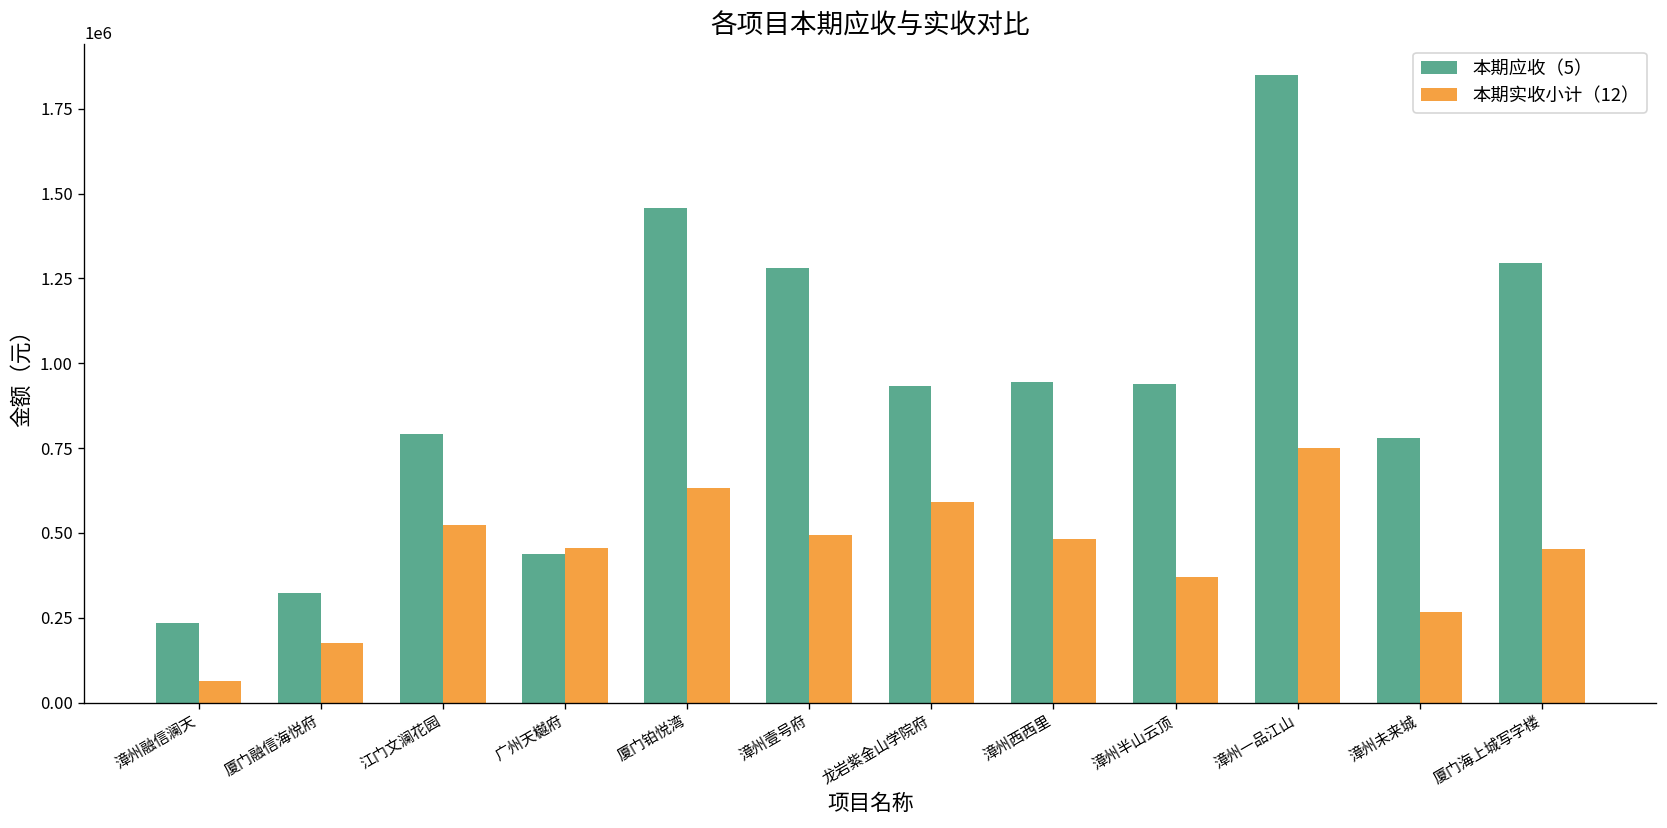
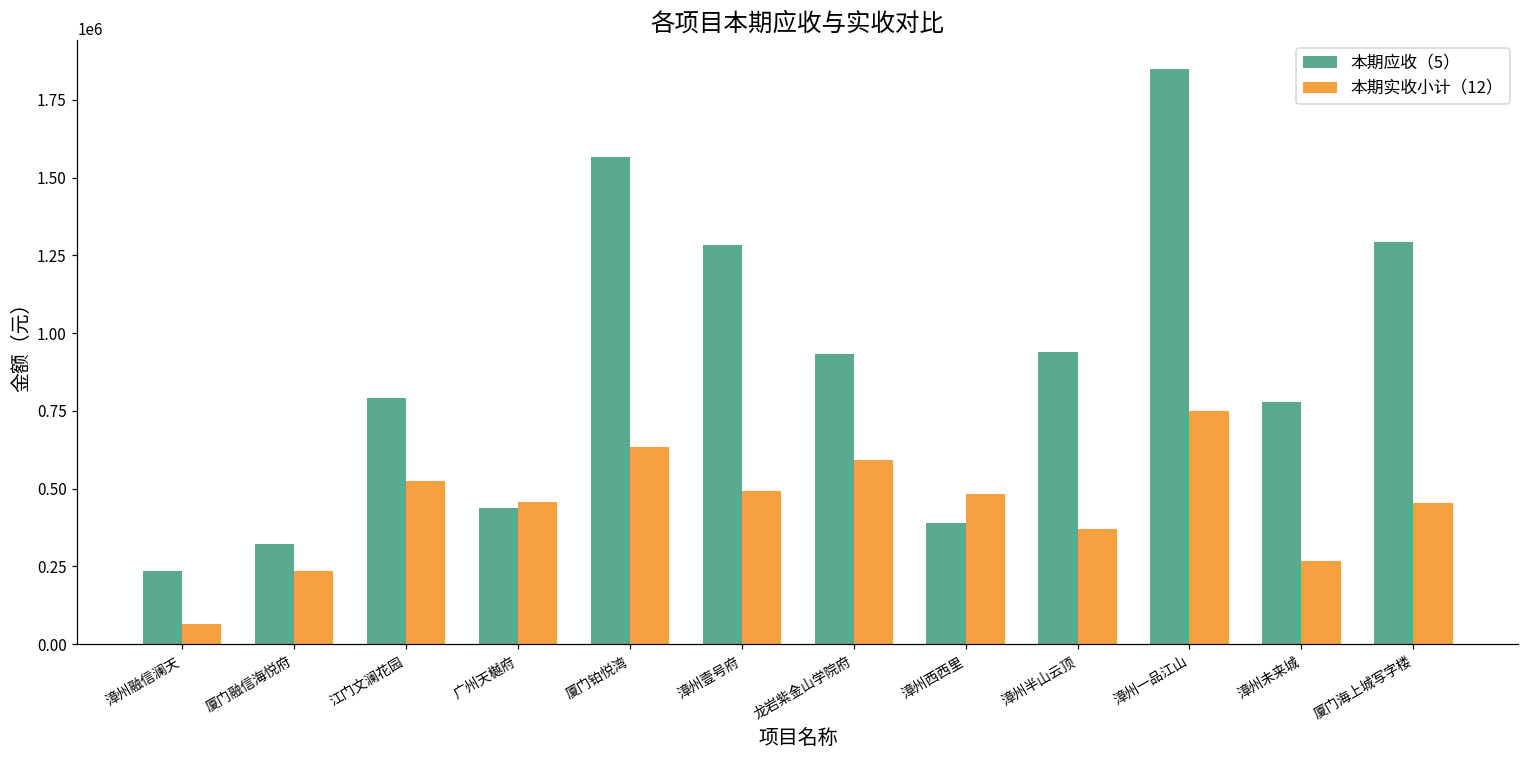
  {
    "本期应收（5）": {
      "漳州融信澜天": 230000,
      "厦门融信海悦府": 320000,
      "江门文澜花园": 790000,
      "广州天樾府": 440000,
-     "厦门铂悦湾": 1460000,
+     "厦门铂悦湾": 1570000,
      "漳州壹号府": 1280000,
      "龙岩紫金山学院府": 930000,
-     "漳州西西里": 940000,
+     "漳州西西里": 390000,
      "漳州半山云顶": 940000,
      "漳州一品江山": 1850000,
      "漳州未来城": 780000,
      "厦门海上城写字楼": 1290000
    },
    "本期实收小计（12）": {
      "漳州融信澜天": 60000,
-     "厦门融信海悦府": 180000,
+     "厦门融信海悦府": 240000,
      "江门文澜花园": 520000,
      "广州天樾府": 460000,
      "厦门铂悦湾": 630000,
      "漳州壹号府": 490000,
      "龙岩紫金山学院府": 590000,
      "漳州西西里": 480000,
      "漳州半山云顶": 370000,
      "漳州一品江山": 750000,
      "漳州未来城": 270000,
      "厦门海上城写字楼": 450000
    }
  }
